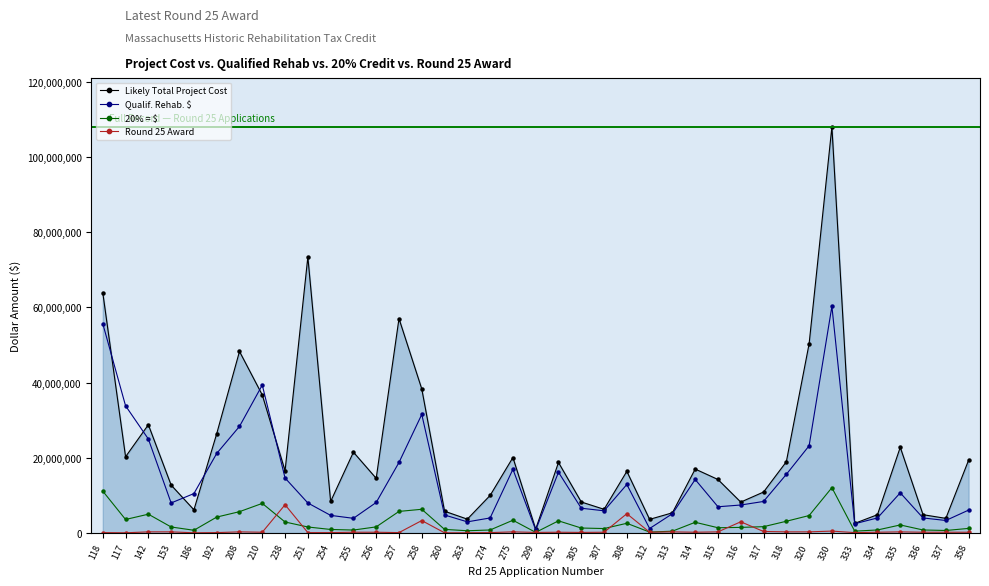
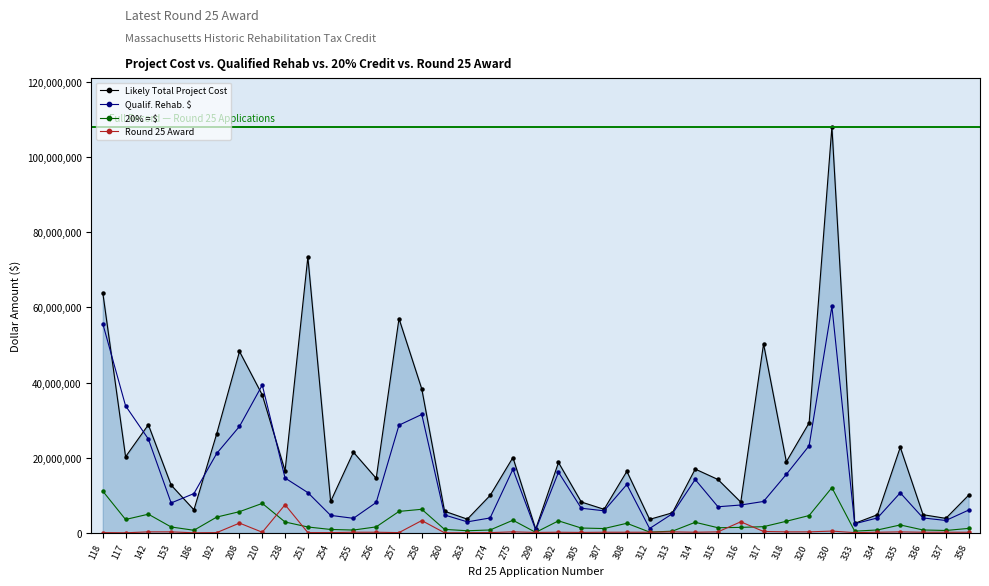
  {
    "Likely Total Project Cost": {
      "118": "64,000,000",
      "117": "20,000,000",
      "142": "29,000,000",
      "153": "13,000,000",
      "186": "6,000,000",
      "192": "26,000,000",
      "208": "48,000,000",
      "210": "37,000,000",
      "238": "17,000,000",
      "251": "73,000,000",
      "254": "8,000,000",
      "255": "22,000,000",
      "256": "15,000,000",
      "257": "57,000,000",
      "258": "38,000,000",
      "260": "6,000,000",
      "263": "4,000,000",
      "274": "10,000,000",
      "275": "20,000,000",
      "302": "19,000,000",
      "305": "8,000,000",
      "308": "16,000,000",
      "312": "4,000,000",
      "314": "17,000,000",
      "315": "14,000,000",
      "316": "8,000,000",
-     "317": "11,000,000",
+     "317": "50,000,000",
      "318": "19,000,000",
-     "320": "50,000,000",
+     "320": "29,000,000",
      "330": "108,000,000",
      "334": "5,000,000",
      "335": "23,000,000",
      "336": "5,000,000",
-     "358": "19,000,000"
+     "358": "10,000,000"
    },
    "Qualif. Rehab. $": {
      "118": "56,000,000",
      "117": "34,000,000",
      "142": "25,000,000",
      "153": "8,000,000",
      "186": "10,000,000",
      "192": "21,000,000",
      "208": "28,000,000",
      "210": "39,000,000",
      "238": "15,000,000",
-     "251": "8,000,000",
+     "251": "11,000,000",
      "254": "5,000,000",
      "255": "4,000,000",
      "256": "8,000,000",
-     "257": "19,000,000",
+     "257": "29,000,000",
      "258": "32,000,000",
      "260": "5,000,000",
      "263": "3,000,000",
      "274": "4,000,000",
      "275": "17,000,000",
      "302": "16,000,000",
      "305": "7,000,000",
      "308": "13,000,000",
      "312": "1,000,000",
      "314": "14,000,000",
      "315": "7,000,000",
      "316": "7,000,000",
      "317": "8,000,000",
      "318": "16,000,000",
      "320": "23,000,000",
      "330": "60,000,000",
      "334": "4,000,000",
      "335": "11,000,000",
      "336": "4,000,000",
      "358": "6,000,000"
    },
    "20% = $": {
      "118": "11,000,000",
      "117": "4,000,000",
      "142": "5,000,000",
      "153": "2,000,000",
      "192": "4,000,000",
      "208": "6,000,000",
      "210": "8,000,000",
      "238": "3,000,000",
      "251": "2,000,000",
      "254": "1,000,000",
      "256": "2,000,000",
      "257": "6,000,000",
      "258": "6,000,000",
      "260": "1,000,000",
      "274": "1,000,000",
      "275": "3,000,000",
      "302": "3,000,000",
      "305": "1,000,000",
      "307": "1,000,000",
      "308": "3,000,000",
      "314": "3,000,000",
      "315": "1,000,000",
      "316": "1,000,000",
      "317": "2,000,000",
      "318": "3,000,000",
      "320": "5,000,000",
      "330": "12,000,000",
      "335": "2,000,000",
      "358": "1,000,000"
    },
    "Round 25 Award": {
      "118": "0",
      "117": "0",
      "142": "0",
      "153": "0",
      "192": "0",
-     "208": "0",
+     "208": "3,000,000",
      "210": "0",
      "238": "8,000,000",
      "251": "0",
      "254": "0",
      "256": "0",
      "257": "0",
      "258": "3,000,000",
      "260": "0",
      "274": "0",
      "275": "0",
      "302": "0",
      "305": "0",
      "307": "0",
-     "308": "5,000,000",
+     "308": "0",
      "314": "0",
      "315": "0",
      "316": "3,000,000",
      "317": "0",
      "318": "0",
      "320": "0",
      "330": "1,000,000",
      "335": "0",
      "358": "0"
    }
  }
